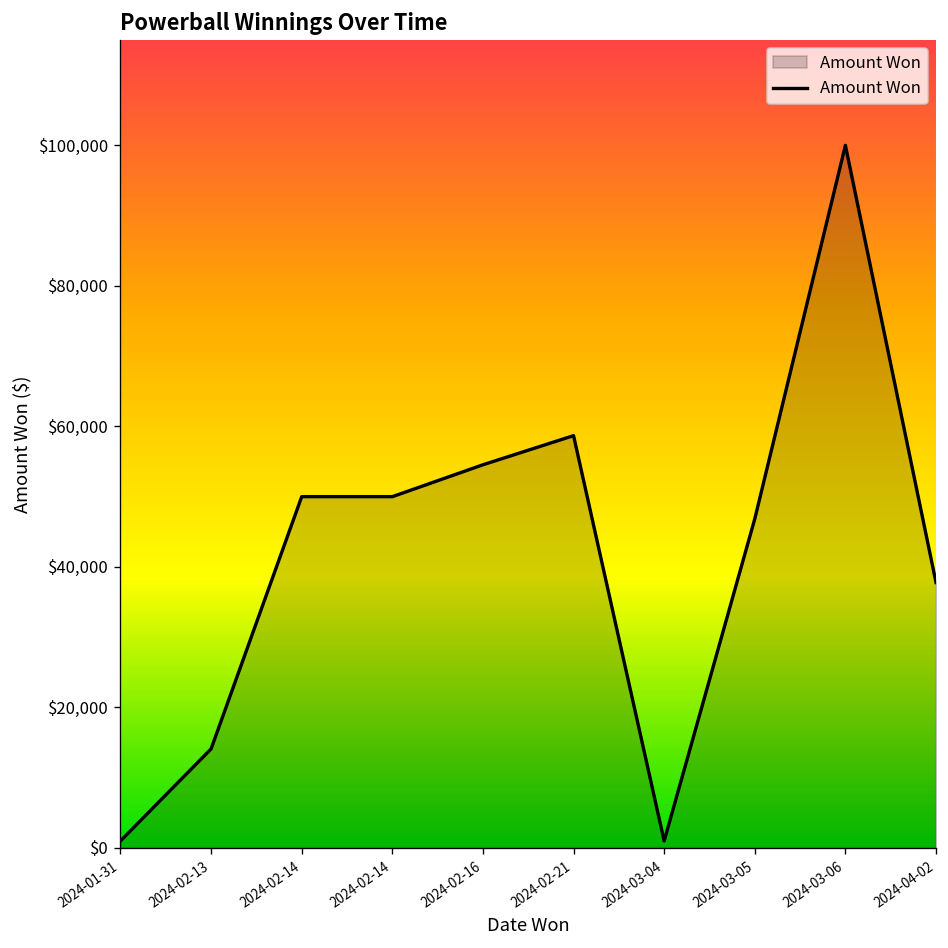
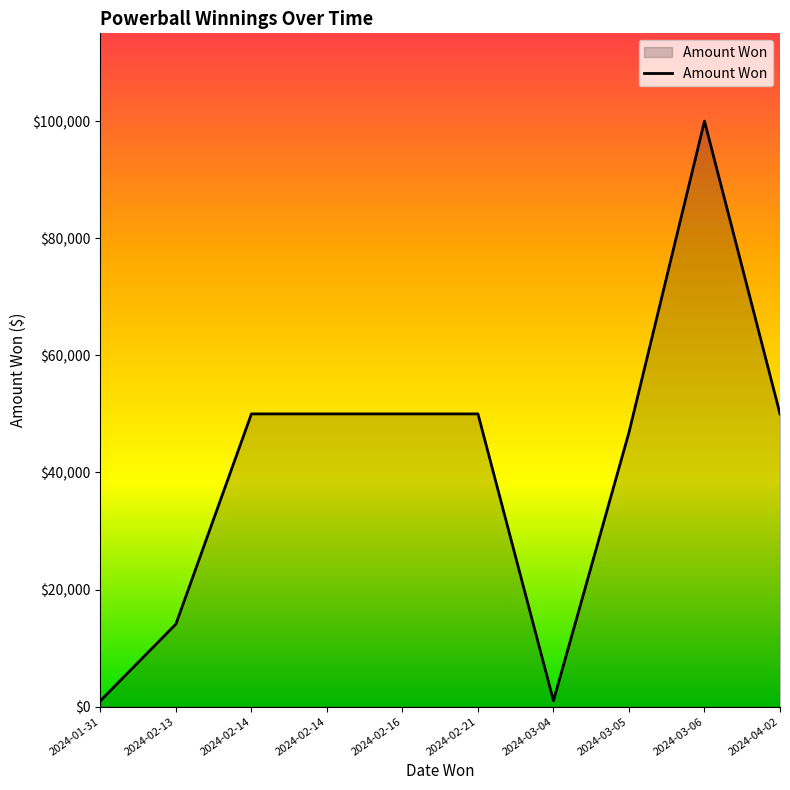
  {
    "2024-01-31": "$1,000",
    "2024-02-13": "$14,000",
-   "2024-02-16": "$55,000",
-   "2024-02-21": "$59,000",
+   "2024-02-16": "$50,000",
+   "2024-02-21": "$50,000",
    "2024-03-04": "$1,000",
    "2024-03-05": "$47,000",
    "2024-03-06": "$100,000",
-   "2024-04-02": "$38,000"
+   "2024-04-02": "$50,000"
  }
